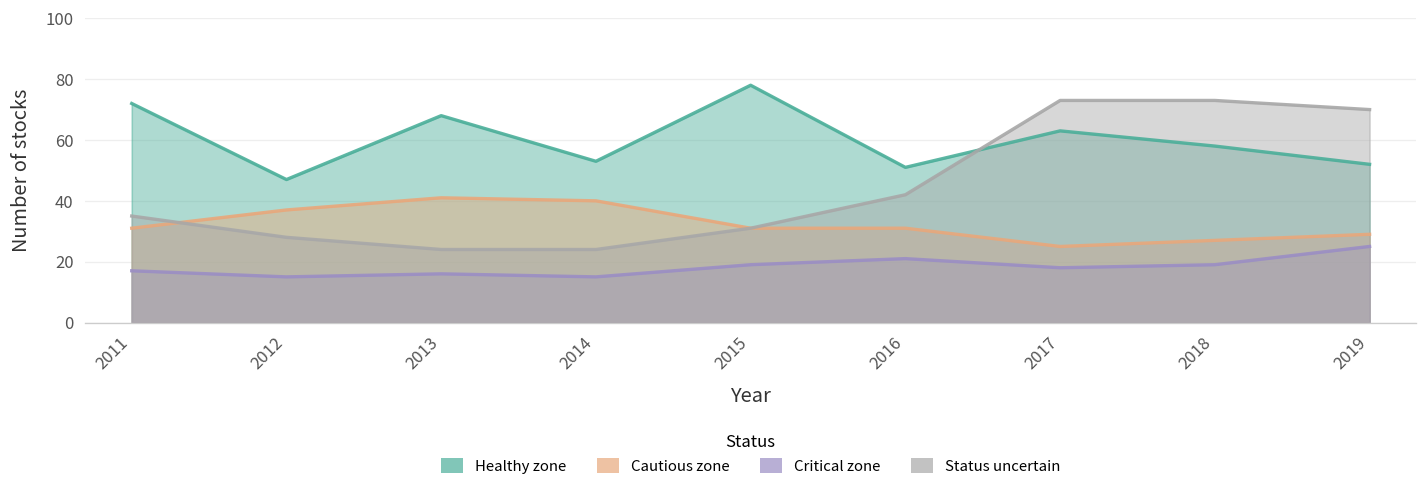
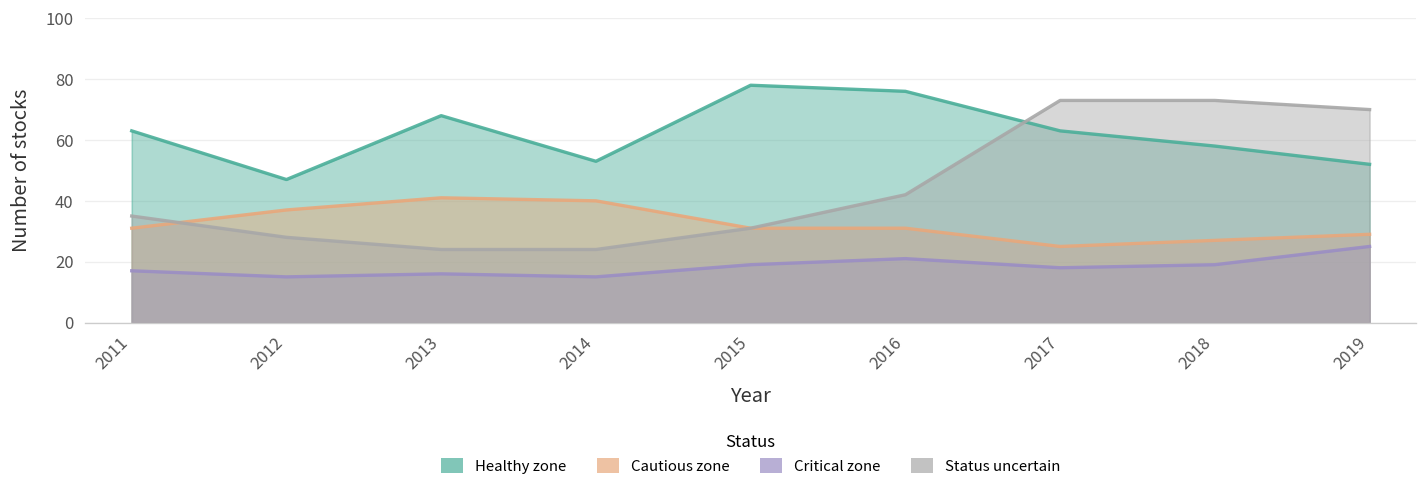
  {
    "Healthy zone": {
-     "2011": 72,
+     "2011": 63,
      "2012": 47,
      "2013": 68,
      "2014": 53,
      "2015": 78,
-     "2016": 51,
+     "2016": 76,
      "2017": 63,
      "2018": 58,
      "2019": 52
    }
  }
